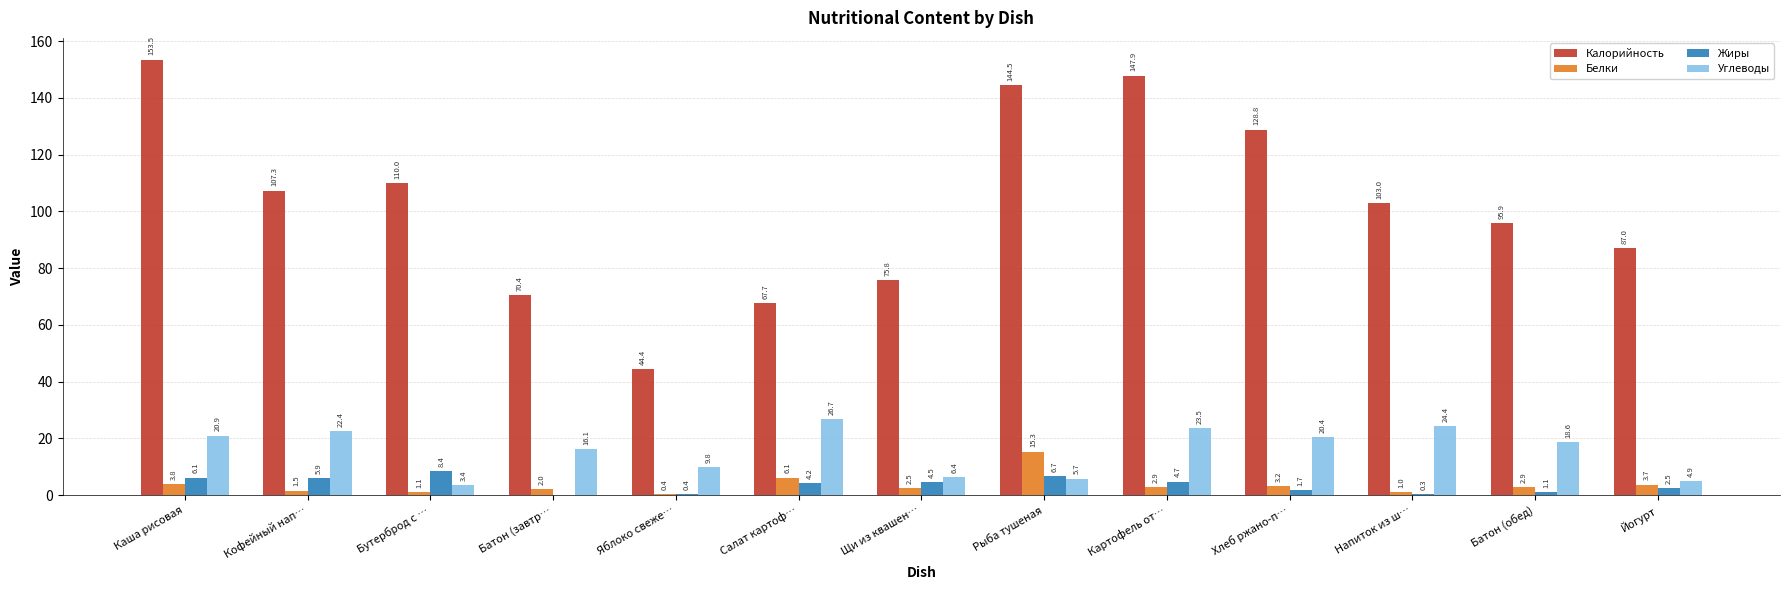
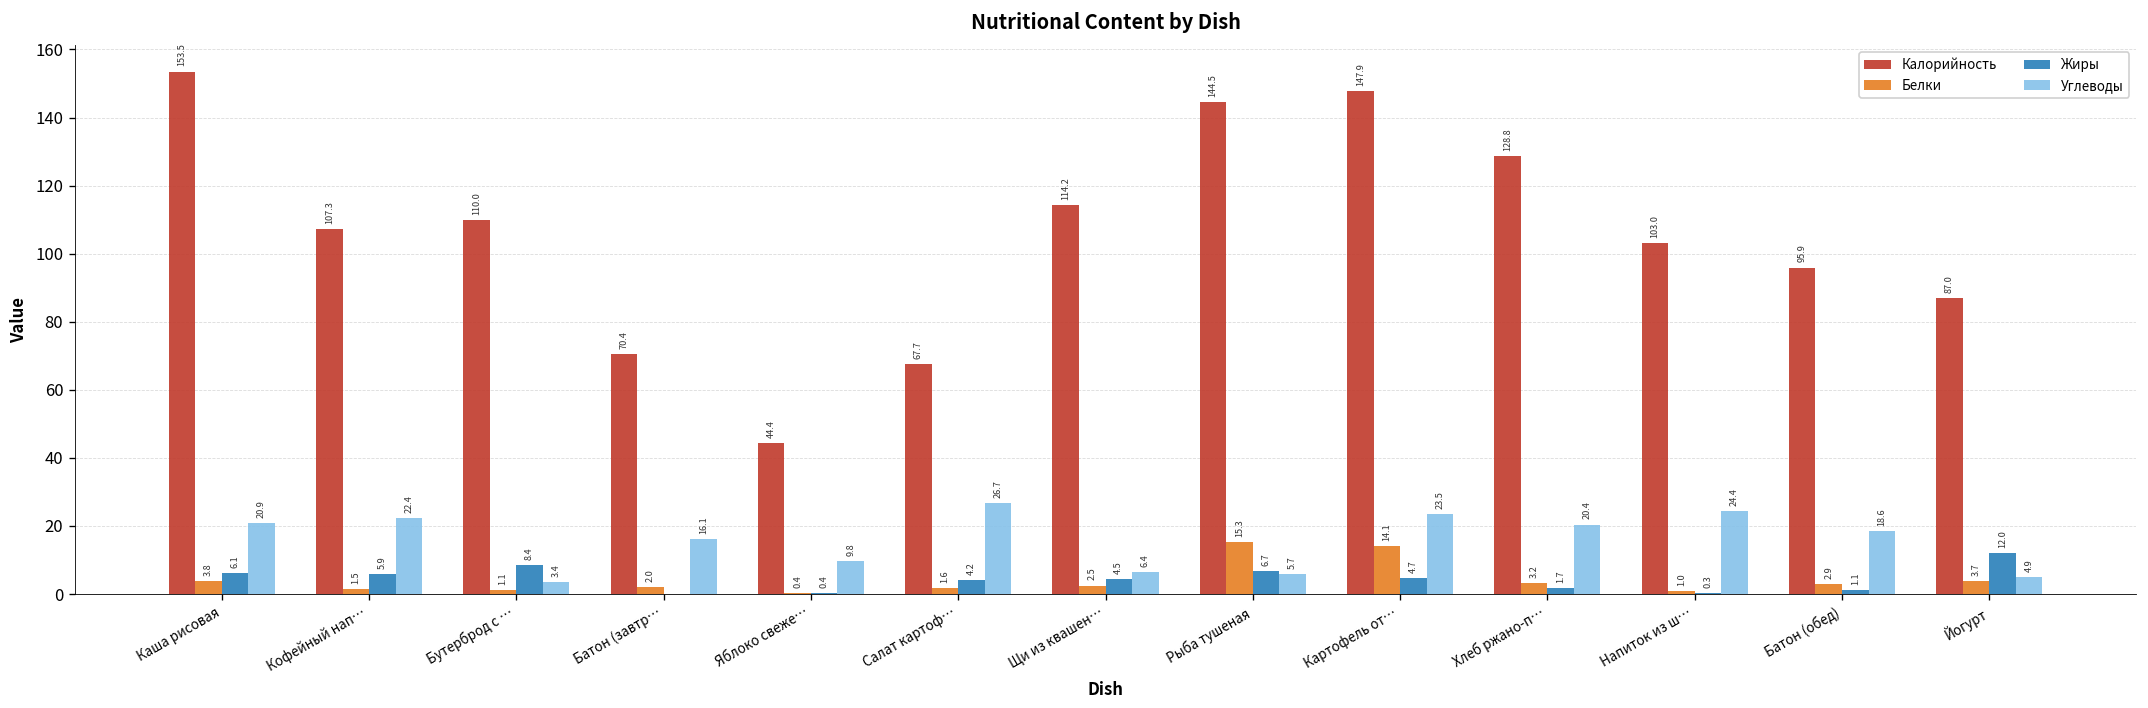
  {
    "Калорийность": {
      "Каша рисовая": 153.5,
      "Кофейный нап…": 107.3,
      "Бутерброд с …": 110.0,
      "Батон (завтр…": 70.4,
      "Яблоко свеже…": 44.4,
      "Салат картоф…": 67.7,
-     "Щи из квашен…": 75.8,
+     "Щи из квашен…": 114.2,
      "Рыба тушеная": 144.5,
      "Картофель от…": 147.9,
      "Хлеб ржано-п…": 128.8,
      "Напиток из ш…": 103.0,
      "Батон (обед)": 95.9,
      "Йогурт": 87.0
    },
    "Белки": {
      "Каша рисовая": 3.8,
      "Кофейный нап…": 1.5,
      "Бутерброд с …": 1.1,
      "Батон (завтр…": 2.0,
      "Яблоко свеже…": 0.4,
-     "Салат картоф…": 6.1,
+     "Салат картоф…": 1.6,
      "Щи из квашен…": 2.5,
      "Рыба тушеная": 15.3,
-     "Картофель от…": 2.9,
+     "Картофель от…": 14.1,
      "Хлеб ржано-п…": 3.2,
      "Напиток из ш…": 1.0,
      "Батон (обед)": 2.9,
      "Йогурт": 3.7
    },
    "Жиры": {
      "Каша рисовая": 6.1,
      "Кофейный нап…": 5.9,
      "Бутерброд с …": 8.4,
      "Яблоко свеже…": 0.4,
      "Салат картоф…": 4.2,
      "Щи из квашен…": 4.5,
      "Рыба тушеная": 6.7,
      "Картофель от…": 4.7,
      "Хлеб ржано-п…": 1.7,
      "Напиток из ш…": 0.3,
      "Батон (обед)": 1.1,
-     "Йогурт": 2.5
+     "Йогурт": 12.0
    },
    "Углеводы": {
      "Каша рисовая": 20.9,
      "Кофейный нап…": 22.4,
      "Бутерброд с …": 3.4,
      "Батон (завтр…": 16.1,
      "Яблоко свеже…": 9.8,
      "Салат картоф…": 26.7,
      "Щи из квашен…": 6.4,
      "Рыба тушеная": 5.7,
      "Картофель от…": 23.5,
      "Хлеб ржано-п…": 20.4,
      "Напиток из ш…": 24.4,
      "Батон (обед)": 18.6,
      "Йогурт": 4.9
    }
  }
